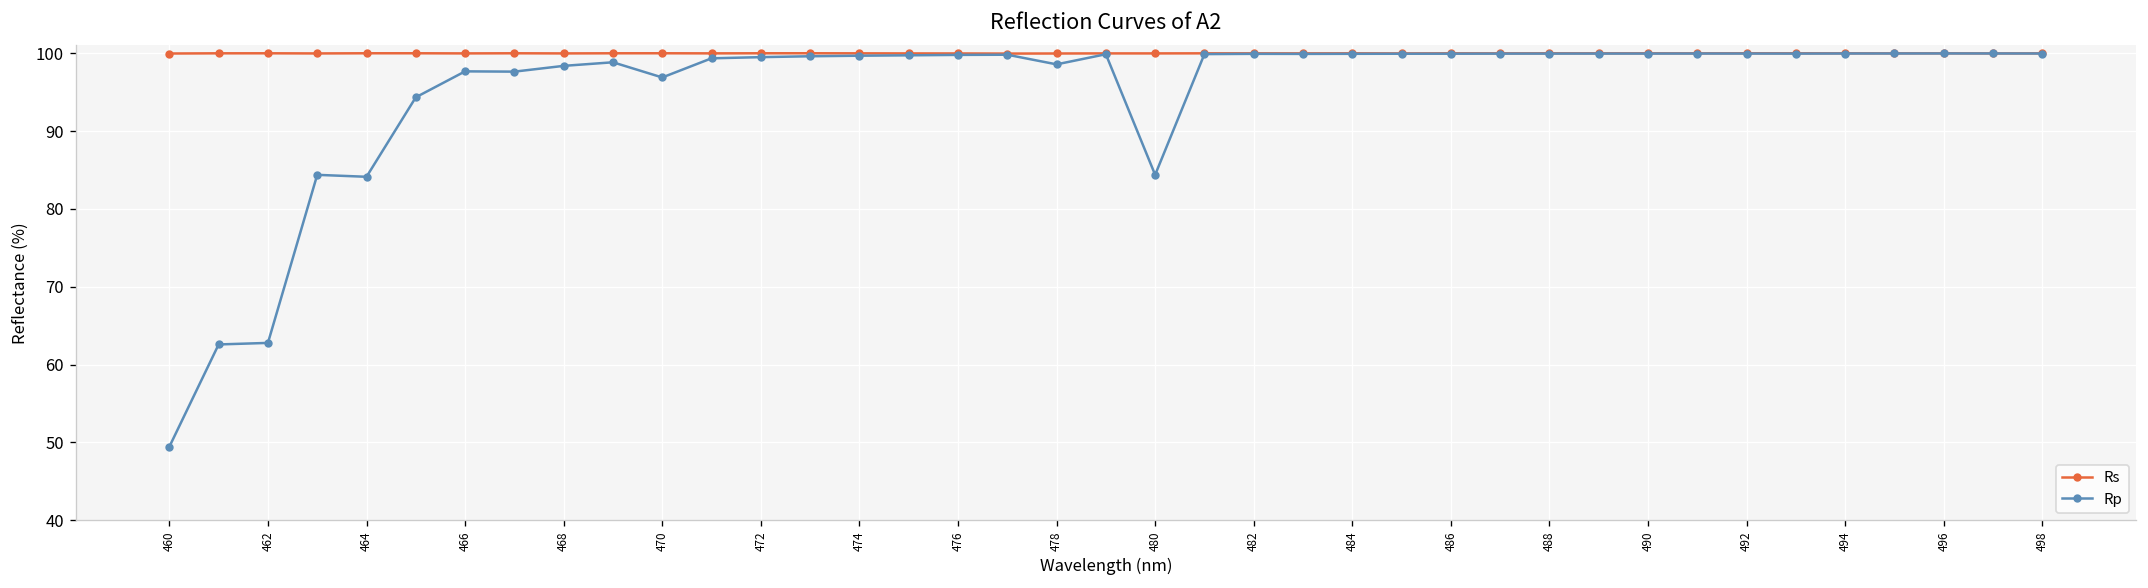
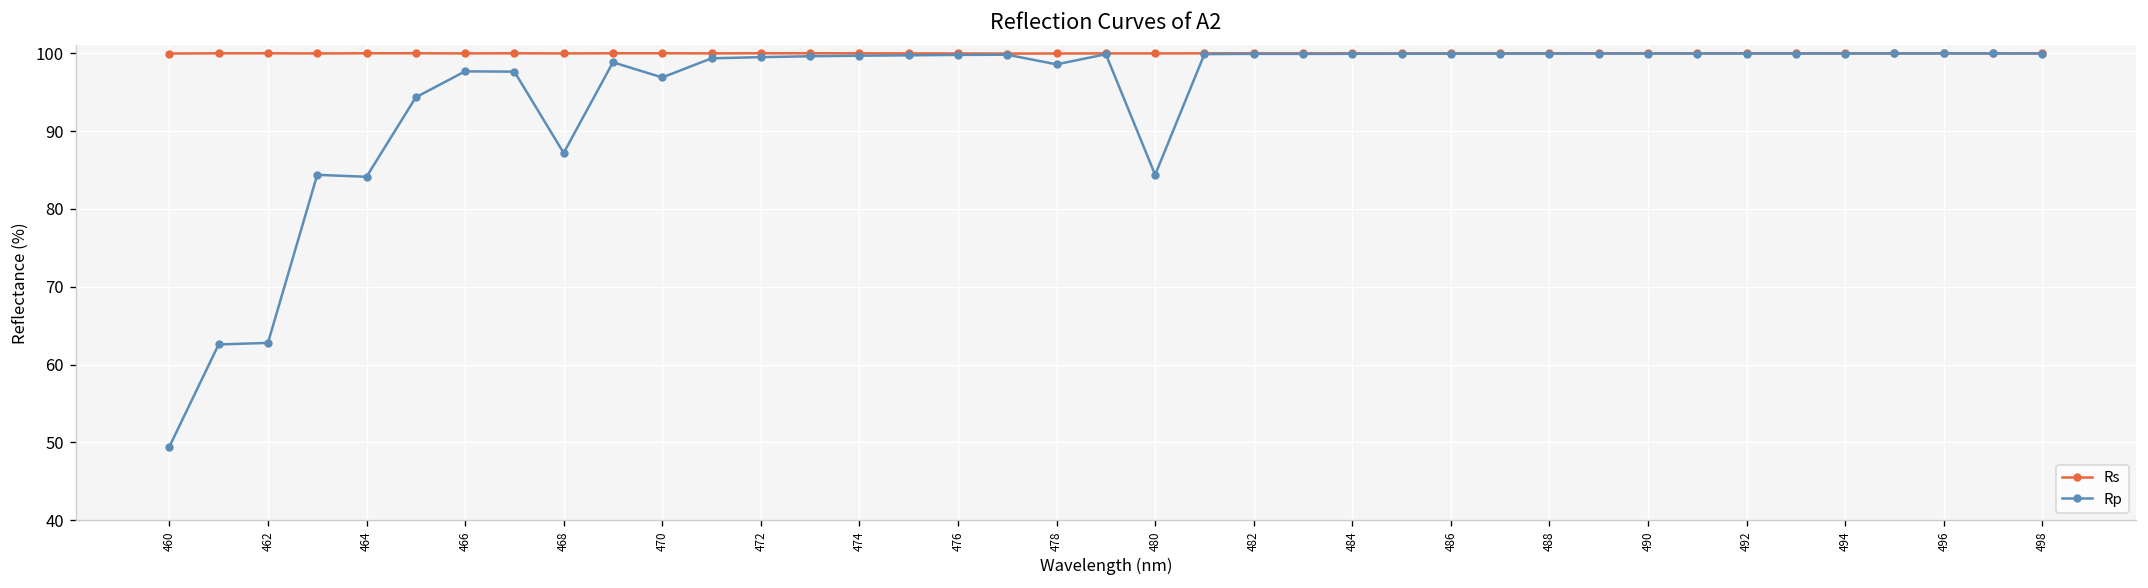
  {
    "Rs": {
      "460": 100,
      "462": 100,
      "464": 100,
      "466": 100,
      "468": 100,
      "470": 100,
      "472": 100,
      "478": 100,
      "480": 100
    },
    "Rp": {
      "460": 49,
      "462": 63,
      "464": 84,
      "466": 98,
-     "468": 98,
+     "468": 87,
      "470": 97,
      "472": 99,
      "478": 99,
      "480": 84
    }
  }
